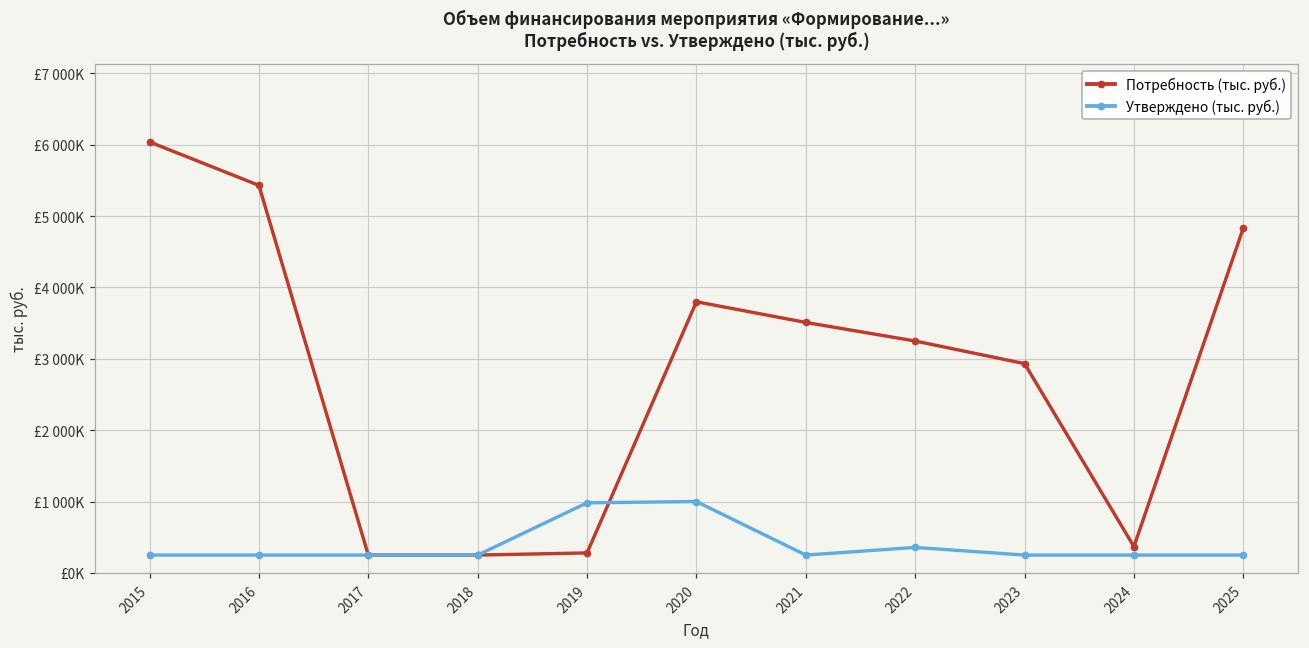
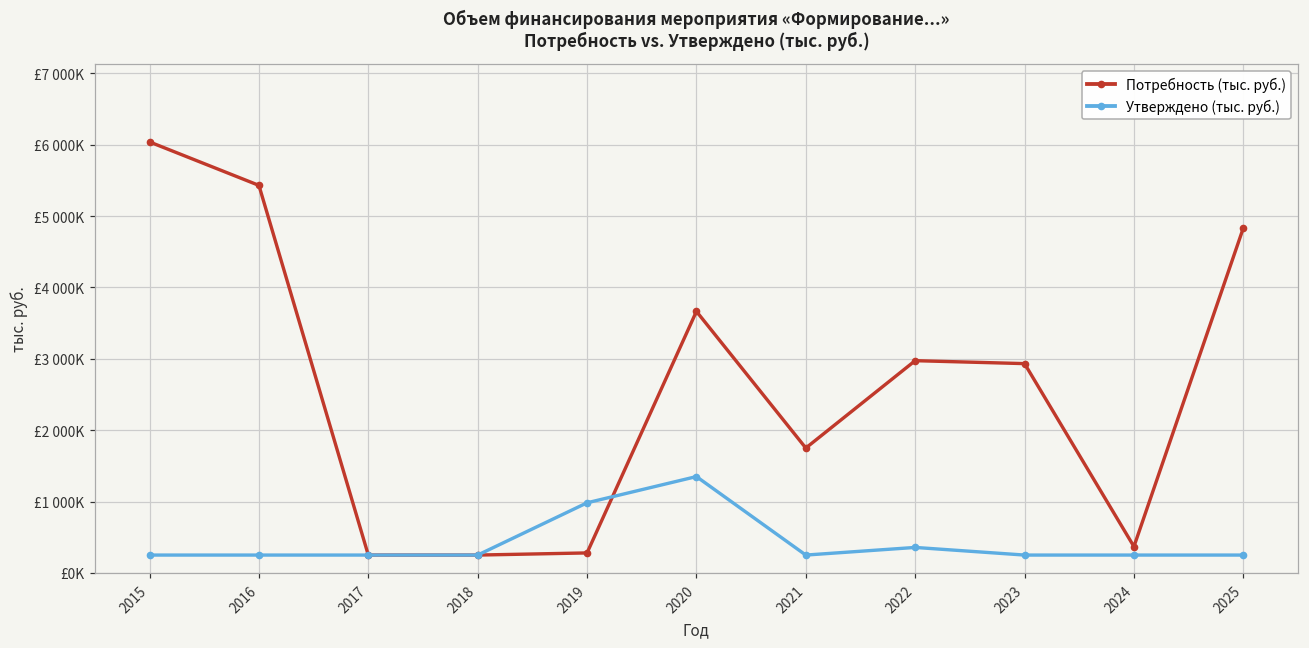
  {
    "Потребность (тыс. руб.)": {
      "2015": "£6000000",
      "2016": "£5400000",
      "2019": "£300000",
-     "2020": "£3800000",
-     "2021": "£3500000",
-     "2022": "£3200000",
+     "2020": "£3700000",
+     "2021": "£1800000",
+     "2022": "£3000000",
      "2023": "£2900000",
      "2024": "£400000",
      "2025": "£4800000"
    },
    "Утверждено (тыс. руб.)": {
      "2015": "£300000",
      "2016": "£300000",
      "2019": "£1000000",
-     "2020": "£1000000",
+     "2020": "£1400000",
      "2021": "£300000",
      "2022": "£400000",
      "2023": "£300000",
      "2024": "£300000",
      "2025": "£300000"
    }
  }
